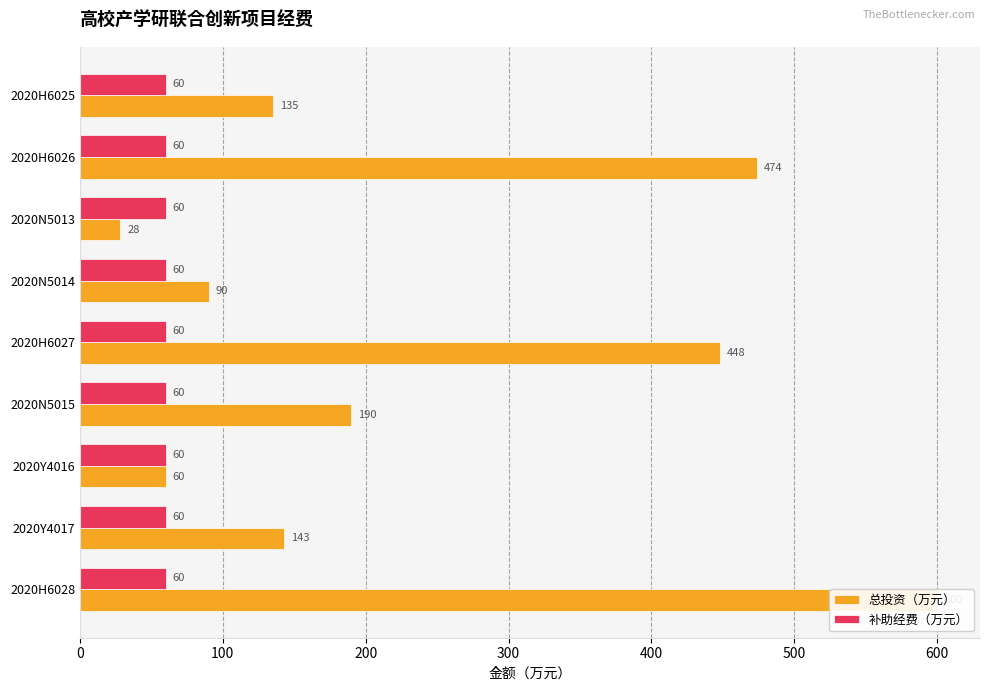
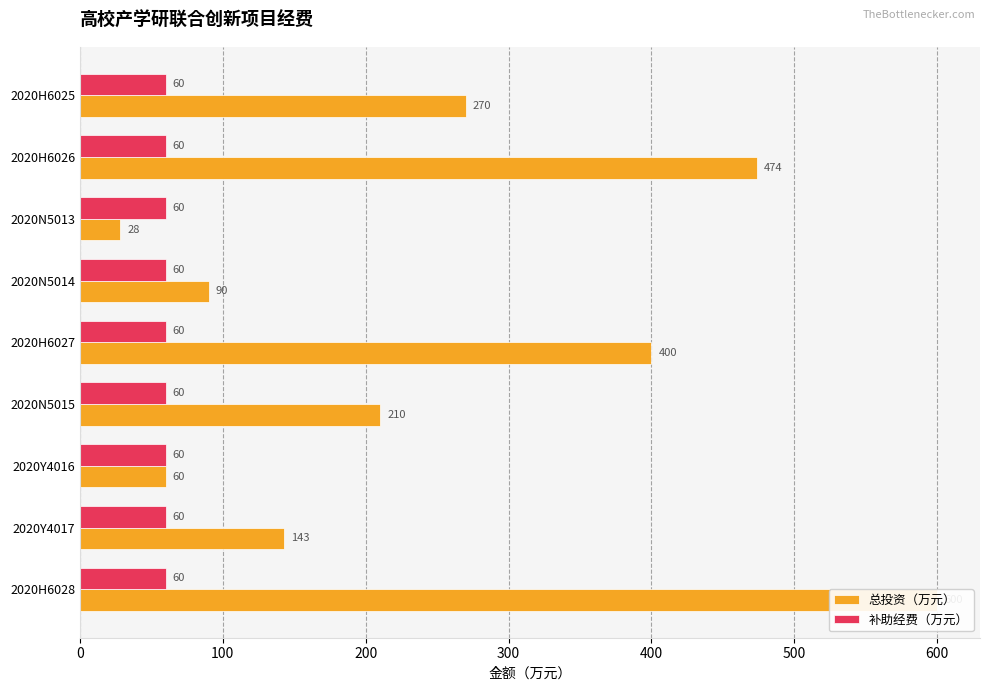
  {
    "总投资（万元）": {
-     "2020H6025": 135,
+     "2020H6025": 270,
      "2020H6026": 474,
      "2020N5013": 28,
      "2020N5014": 90,
-     "2020H6027": 448,
-     "2020N5015": 190,
+     "2020H6027": 400,
+     "2020N5015": 210,
      "2020Y4016": 60,
      "2020Y4017": 143
    },
    "补助经费（万元）": {
      "2020H6025": 60,
      "2020H6026": 60,
      "2020N5013": 60,
      "2020N5014": 60,
      "2020H6027": 60,
      "2020N5015": 60,
      "2020Y4016": 60,
      "2020Y4017": 60,
      "2020H6028": 60
    }
  }
